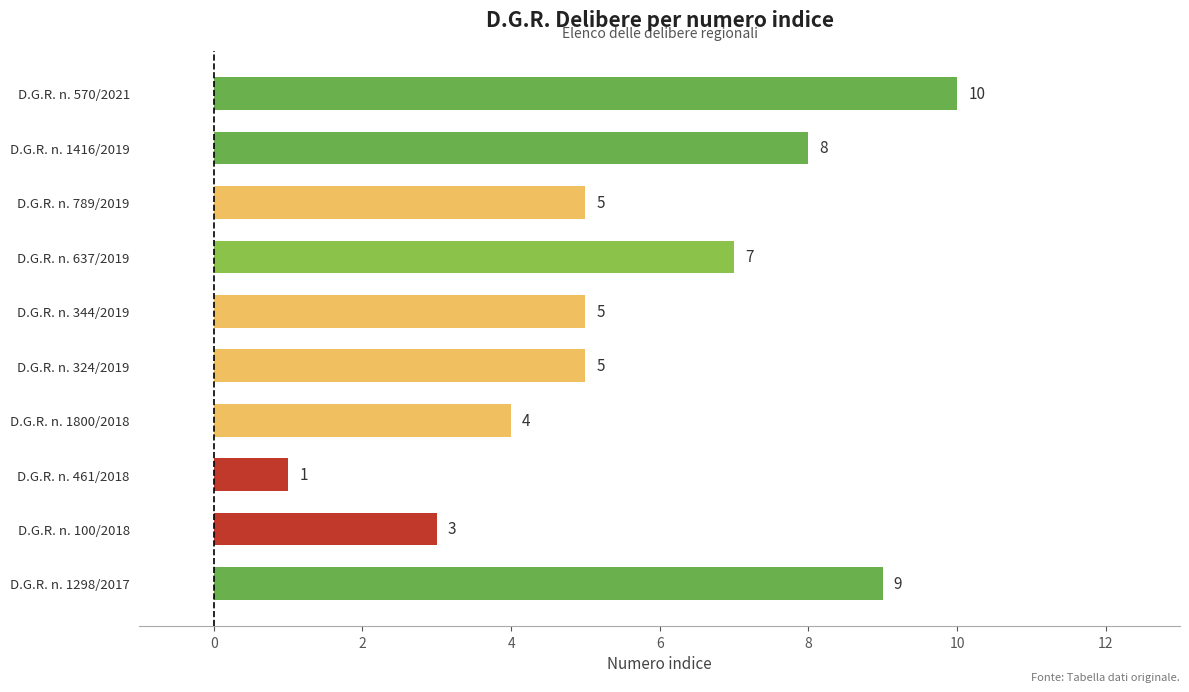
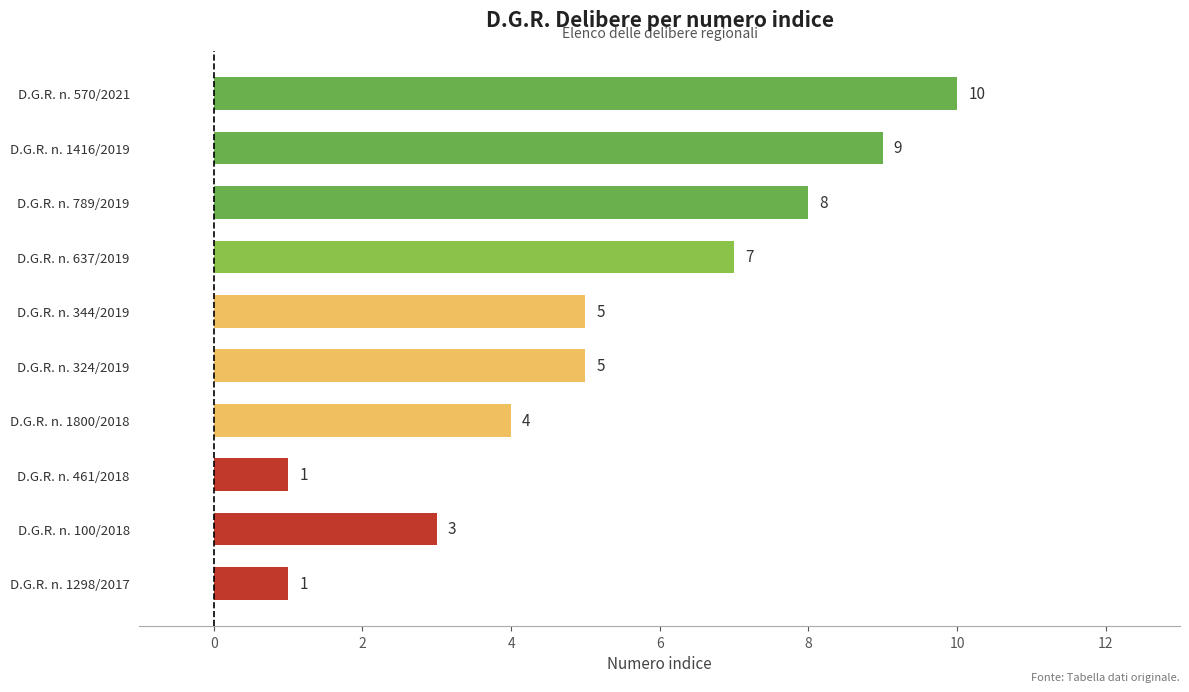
  {
    "D.G.R. n. 570/2021": 10,
-   "D.G.R. n. 1416/2019": 8,
-   "D.G.R. n. 789/2019": 5,
+   "D.G.R. n. 1416/2019": 9,
+   "D.G.R. n. 789/2019": 8,
    "D.G.R. n. 637/2019": 7,
    "D.G.R. n. 344/2019": 5,
    "D.G.R. n. 324/2019": 5,
    "D.G.R. n. 1800/2018": 4,
    "D.G.R. n. 461/2018": 1,
    "D.G.R. n. 100/2018": 3,
-   "D.G.R. n. 1298/2017": 9
+   "D.G.R. n. 1298/2017": 1
  }
